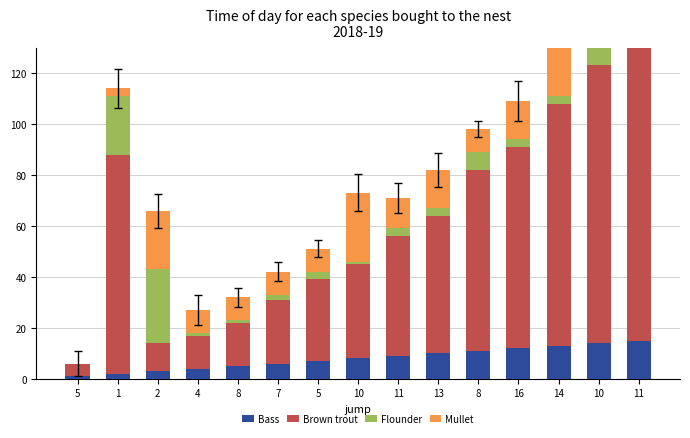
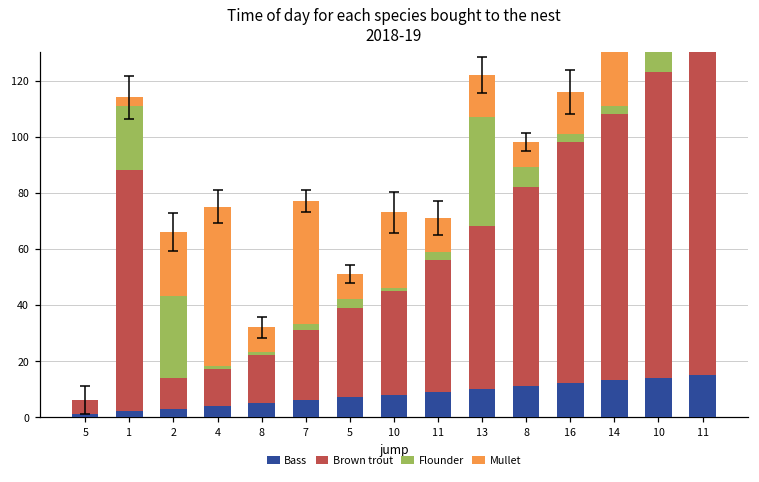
  {
    "Brown trout": {
      "1": 86,
      "2": 11,
      "4": 13,
      "7": 25,
-     "13": 54,
-     "16": 79,
+     "13": 58,
+     "16": 86,
      "14": 95
    },
    "Flounder": {
      "1": 23,
      "2": 29,
      "4": 1,
      "7": 2,
-     "13": 3,
+     "13": 39,
      "16": 3,
      "14": 3
    },
    "Mullet": {
      "1": 3,
      "2": 23,
-     "4": 9,
-     "7": 9,
+     "4": 57,
+     "7": 44,
      "13": 15,
      "16": 15
    }
  }
